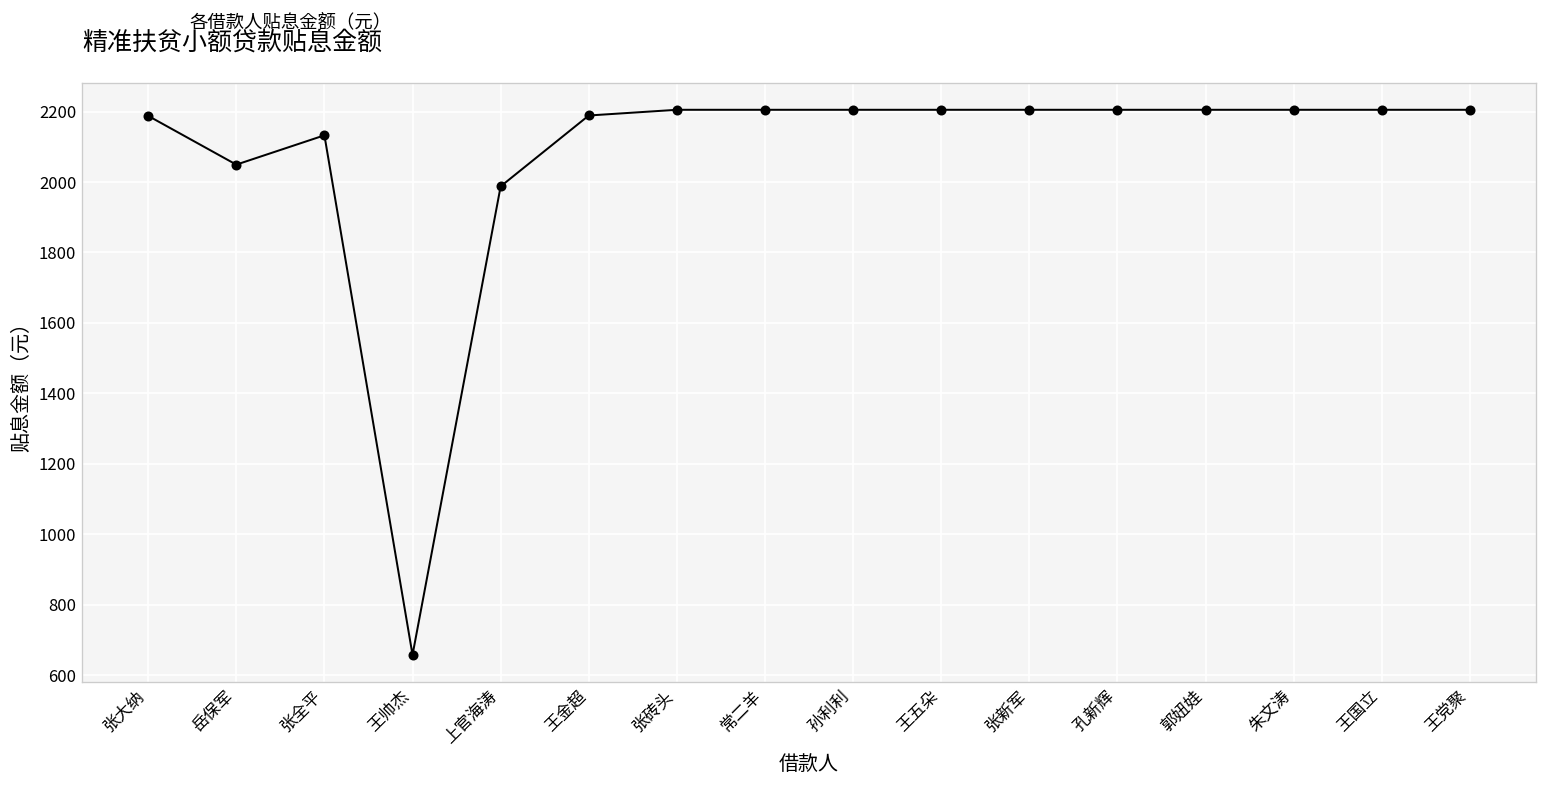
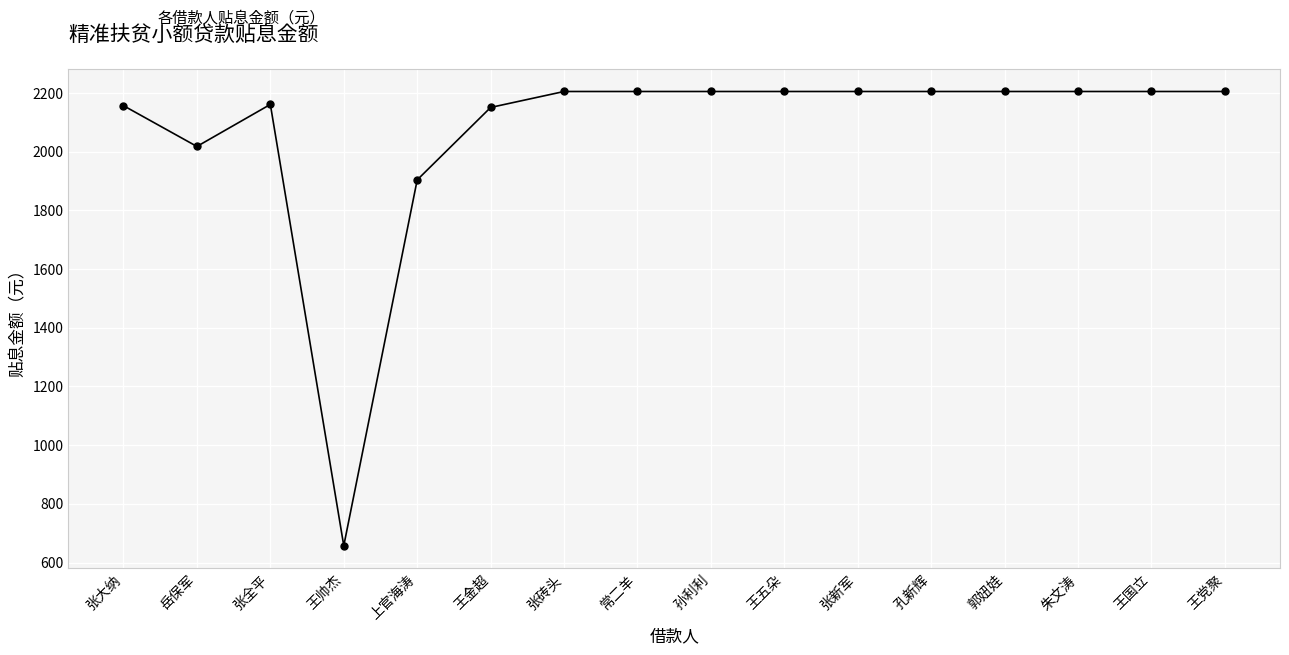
  {
-   "张大纳": 2190,
-   "岳保军": 2050,
-   "张全平": 2130,
+   "张大纳": 2160,
+   "岳保军": 2020,
+   "张全平": 2160,
    "王帅杰": 660,
-   "上官海涛": 1990,
-   "王金超": 2190,
+   "上官海涛": 1900,
+   "王金超": 2150,
    "张砖头": 2210,
    "常二羊": 2210,
    "孙利利": 2210,
    "王五朵": 2210,
    "张新军": 2210,
    "孔新辉": 2210,
    "郭妞娃": 2210,
    "朱文涛": 2210,
    "王国立": 2210,
    "王党聚": 2210
  }
